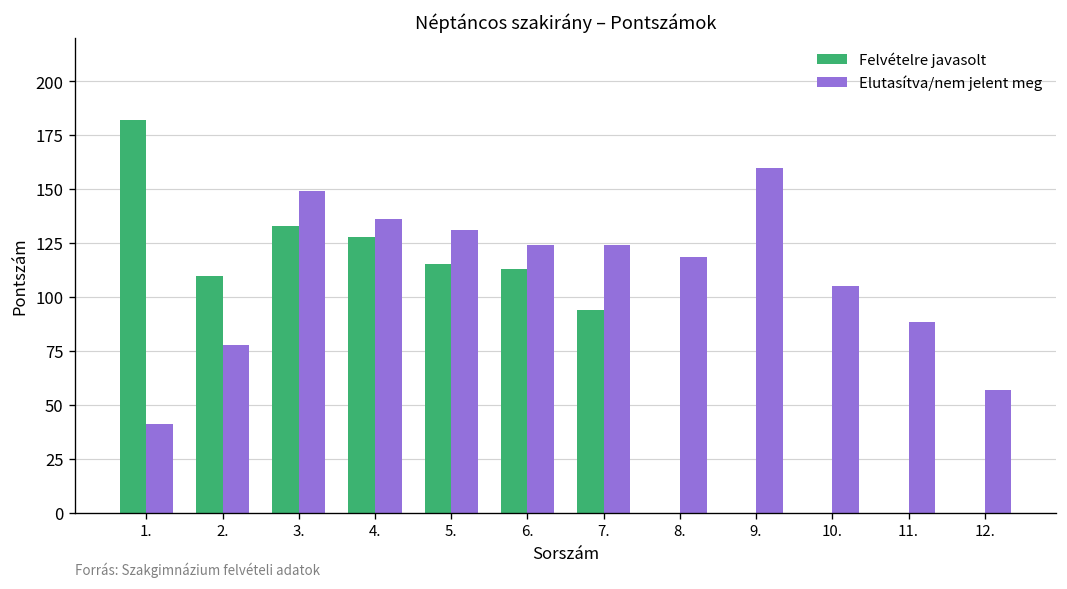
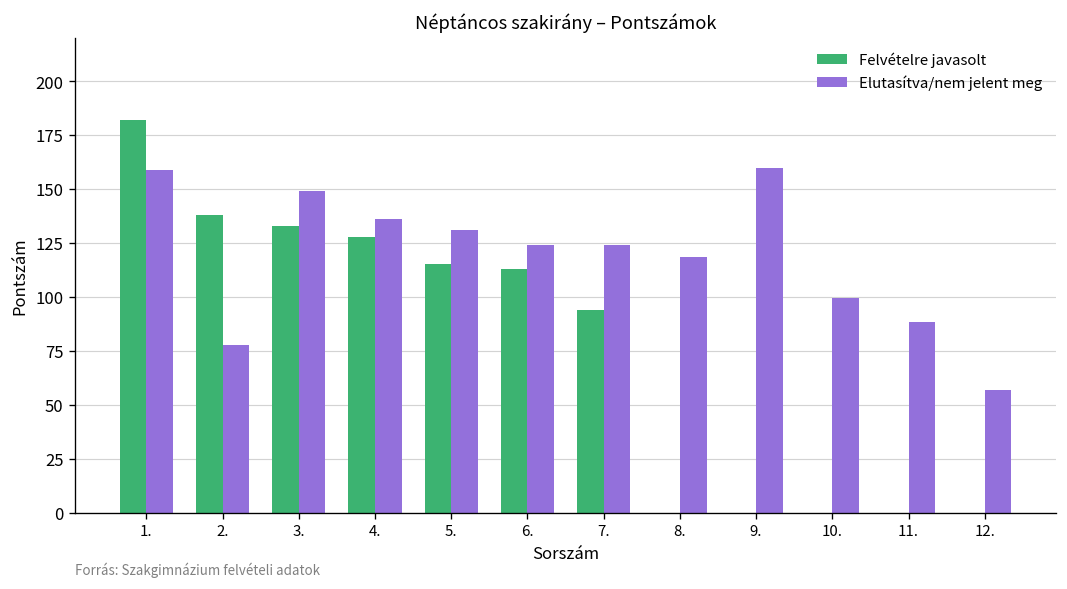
  {
    "Felvételre javasolt": {
      "1.": 182,
-     "2.": 110,
+     "2.": 138,
      "3.": 133,
      "4.": 128,
      "5.": 116,
      "6.": 113,
      "7.": 94,
      "8.": 0,
      "9.": 0,
      "10.": 0,
      "11.": 0,
      "12.": 0
    },
    "Elutasítva/nem jelent meg": {
-     "1.": 41,
+     "1.": 159,
      "2.": 78,
      "3.": 149,
      "4.": 136,
      "5.": 131,
      "6.": 124,
      "7.": 124,
      "8.": 119,
      "9.": 160,
-     "10.": 105,
+     "10.": 100,
      "11.": 89,
      "12.": 57
    }
  }
